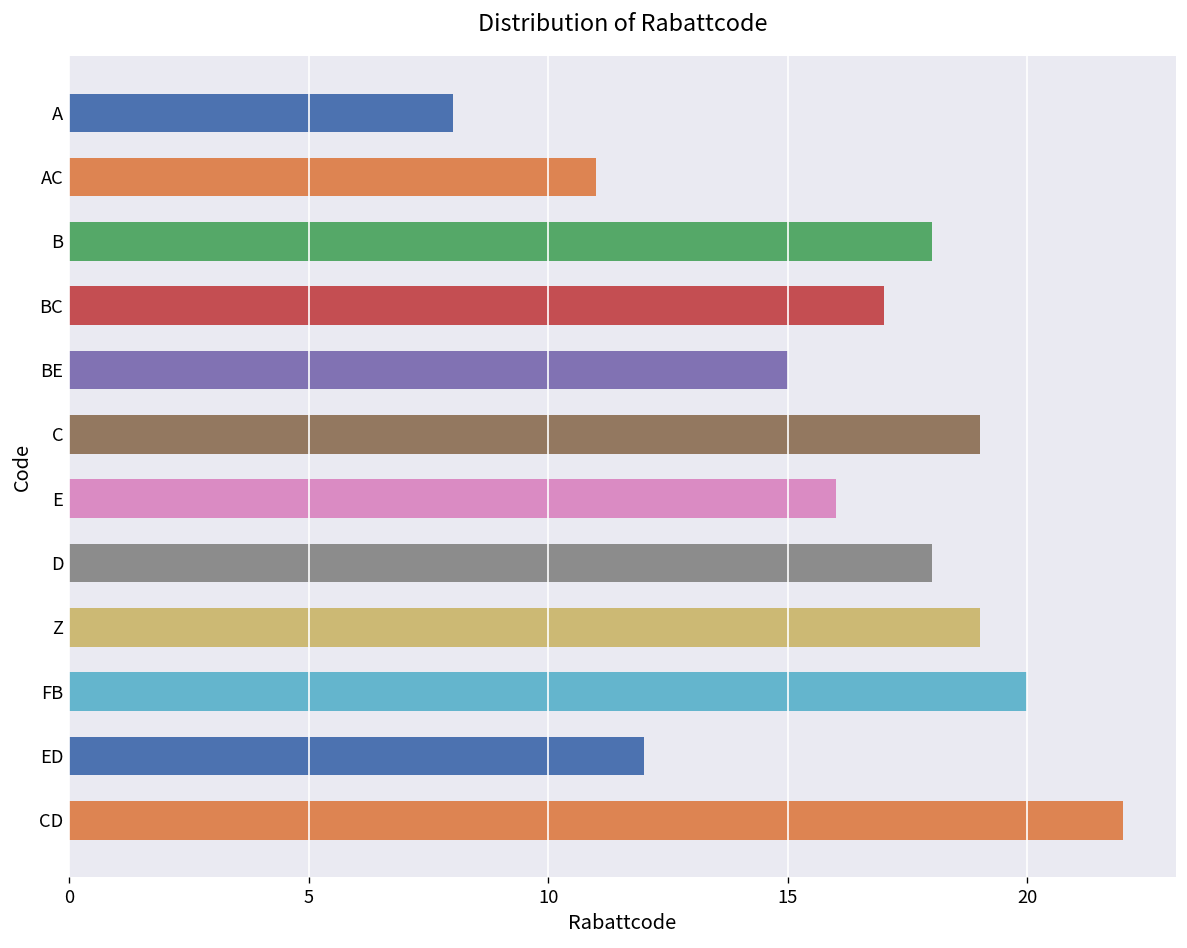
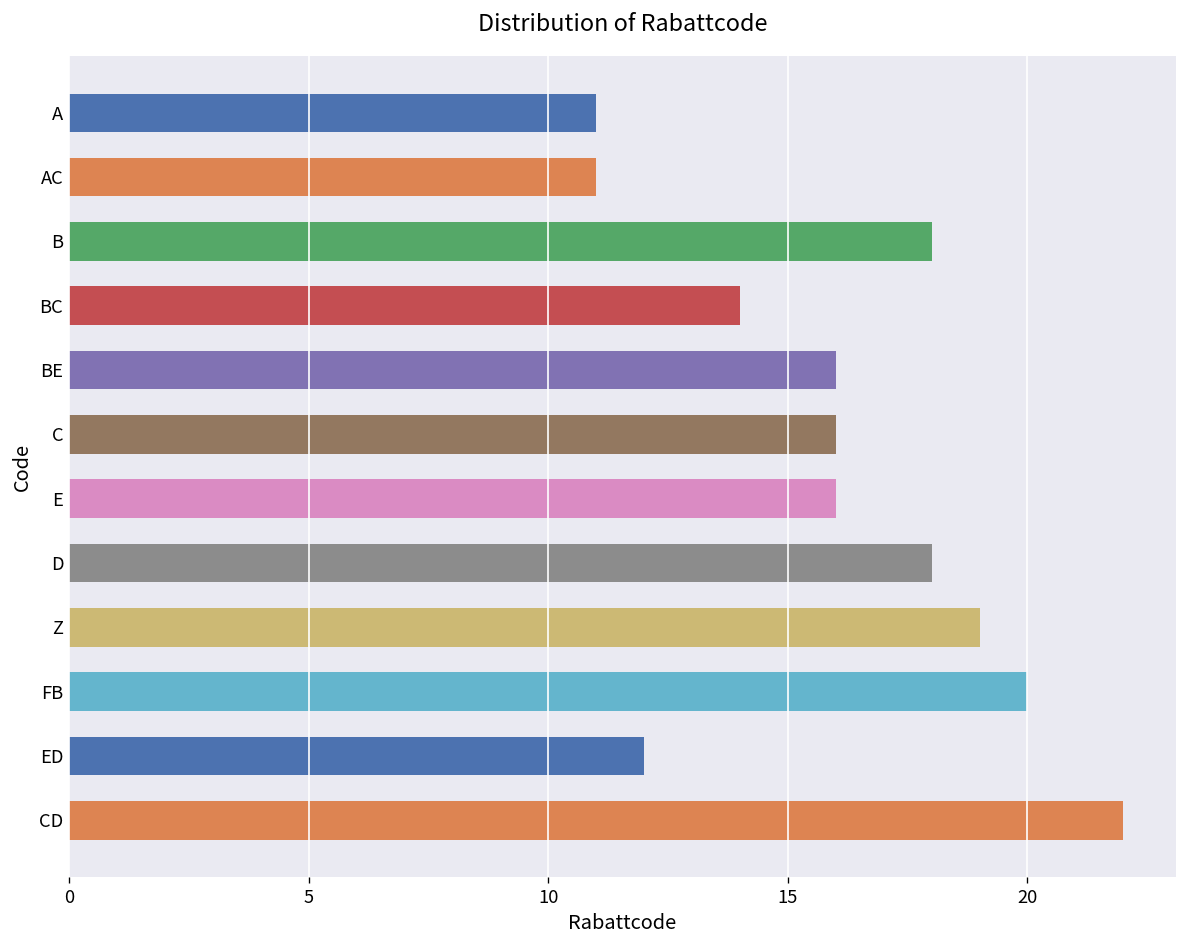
  {
-   "A": 8,
+   "A": 11,
    "AC": 11,
    "B": 18,
-   "BC": 17,
-   "BE": 15,
-   "C": 19,
+   "BC": 14,
+   "BE": 16,
+   "C": 16,
    "E": 16,
    "D": 18,
    "Z": 19,
    "FB": 20,
    "ED": 12,
    "CD": 22
  }
